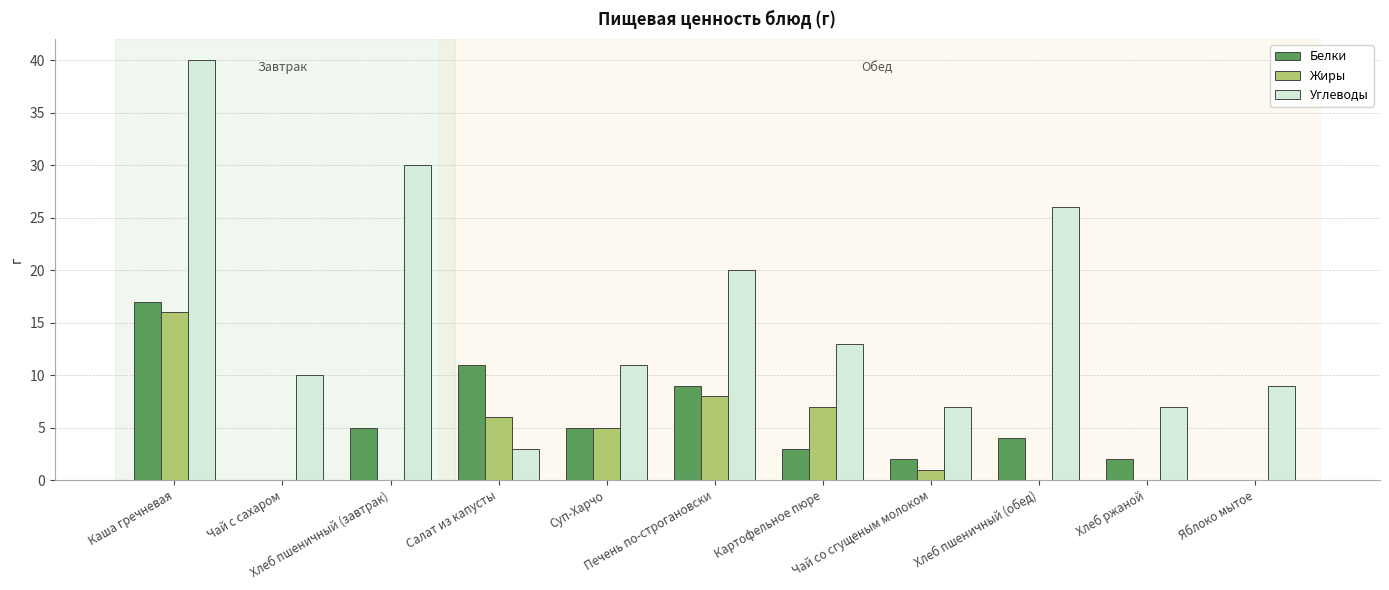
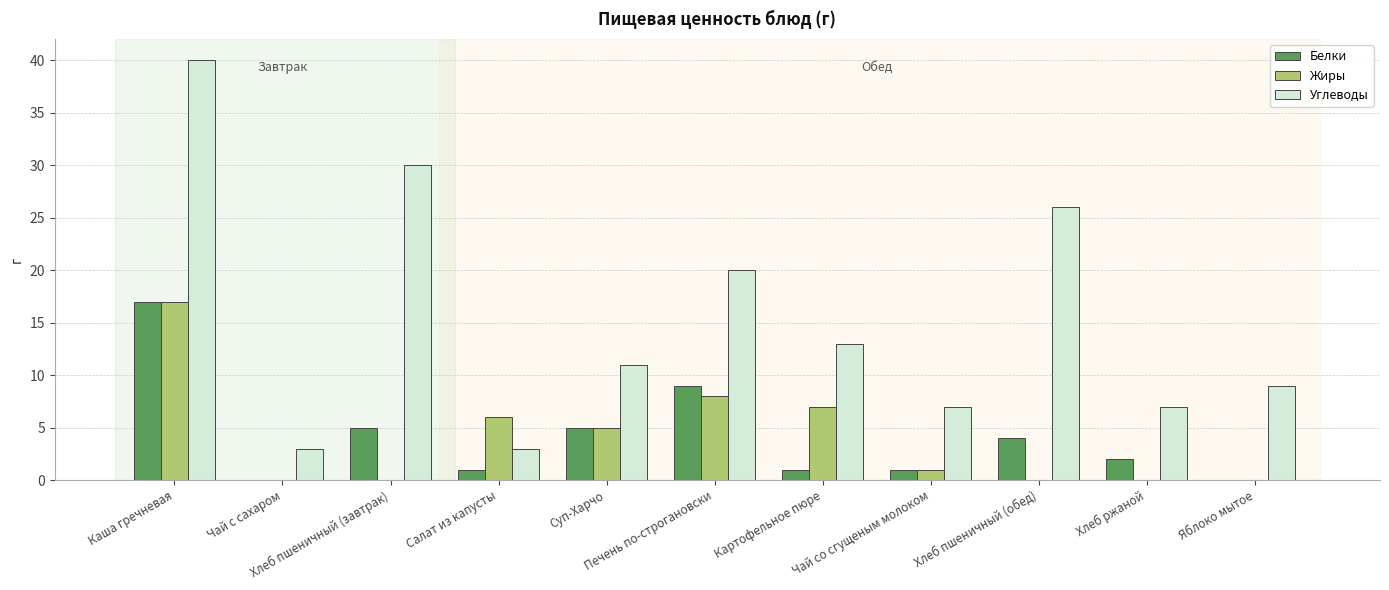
  {
    "Белки": {
      "Каша гречневая": 17,
      "Чай с сахаром": 0,
      "Хлеб пшеничный (завтрак)": 5,
-     "Салат из капусты": 11,
+     "Салат из капусты": 1,
      "Суп-Харчо": 5,
      "Печень по-строгановски": 9,
-     "Картофельное пюре": 3,
-     "Чай со сгущеным молоком": 2,
+     "Картофельное пюре": 1,
+     "Чай со сгущеным молоком": 1,
      "Хлеб пшеничный (обед)": 4,
      "Хлеб ржаной": 2,
      "Яблоко мытое": 0
    },
    "Жиры": {
-     "Каша гречневая": 16,
+     "Каша гречневая": 17,
      "Чай с сахаром": 0,
      "Хлеб пшеничный (завтрак)": 0,
      "Салат из капусты": 6,
      "Суп-Харчо": 5,
      "Печень по-строгановски": 8,
      "Картофельное пюре": 7,
      "Чай со сгущеным молоком": 1,
      "Хлеб пшеничный (обед)": 0,
      "Хлеб ржаной": 0,
      "Яблоко мытое": 0
    },
    "Углеводы": {
      "Каша гречневая": 40,
-     "Чай с сахаром": 10,
+     "Чай с сахаром": 3,
      "Хлеб пшеничный (завтрак)": 30,
      "Салат из капусты": 3,
      "Суп-Харчо": 11,
      "Печень по-строгановски": 20,
      "Картофельное пюре": 13,
      "Чай со сгущеным молоком": 7,
      "Хлеб пшеничный (обед)": 26,
      "Хлеб ржаной": 7,
      "Яблоко мытое": 9
    }
  }
